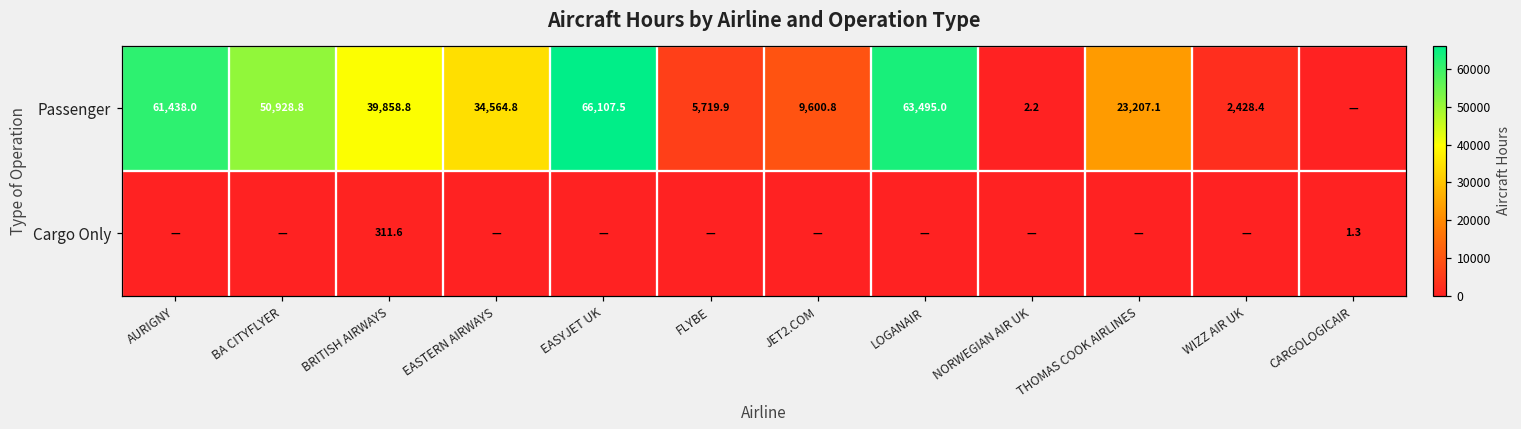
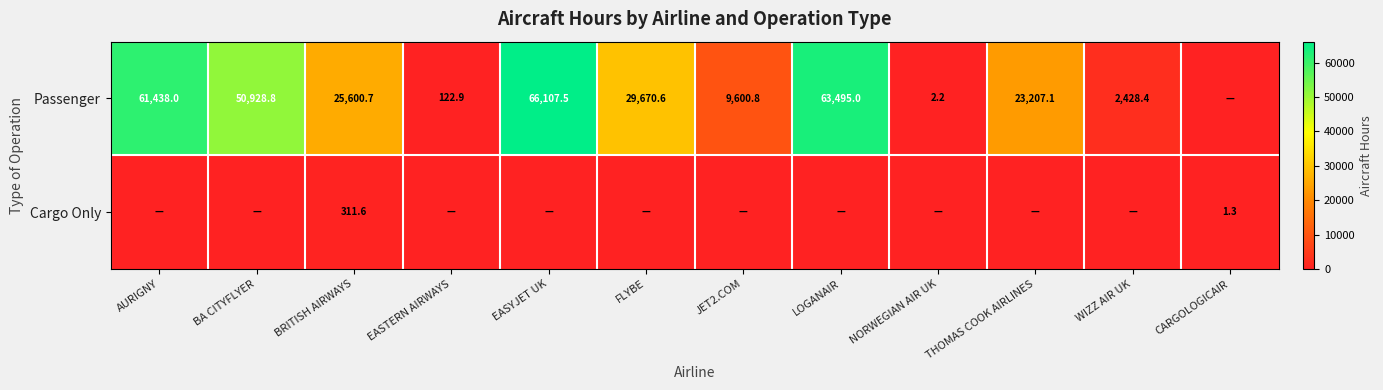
  {
    "Passenger": {
      "AURIGNY": "61,438.0",
      "BA CITYFLYER": "50,928.8",
-     "BRITISH AIRWAYS": "39,858.8",
-     "EASTERN AIRWAYS": "34,564.8",
+     "BRITISH AIRWAYS": "25,600.7",
+     "EASTERN AIRWAYS": "122.9",
      "EASYJET UK": "66,107.5",
-     "FLYBE": "5,719.9",
+     "FLYBE": "29,670.6",
      "JET2.COM": "9,600.8",
      "LOGANAIR": "63,495.0",
      "NORWEGIAN AIR UK": "2.2",
      "THOMAS COOK AIRLINES": "23,207.1",
      "WIZZ AIR UK": "2,428.4"
    },
    "Cargo Only": {
      "BRITISH AIRWAYS": "311.6",
      "CARGOLOGICAIR": "1.3"
    }
  }
